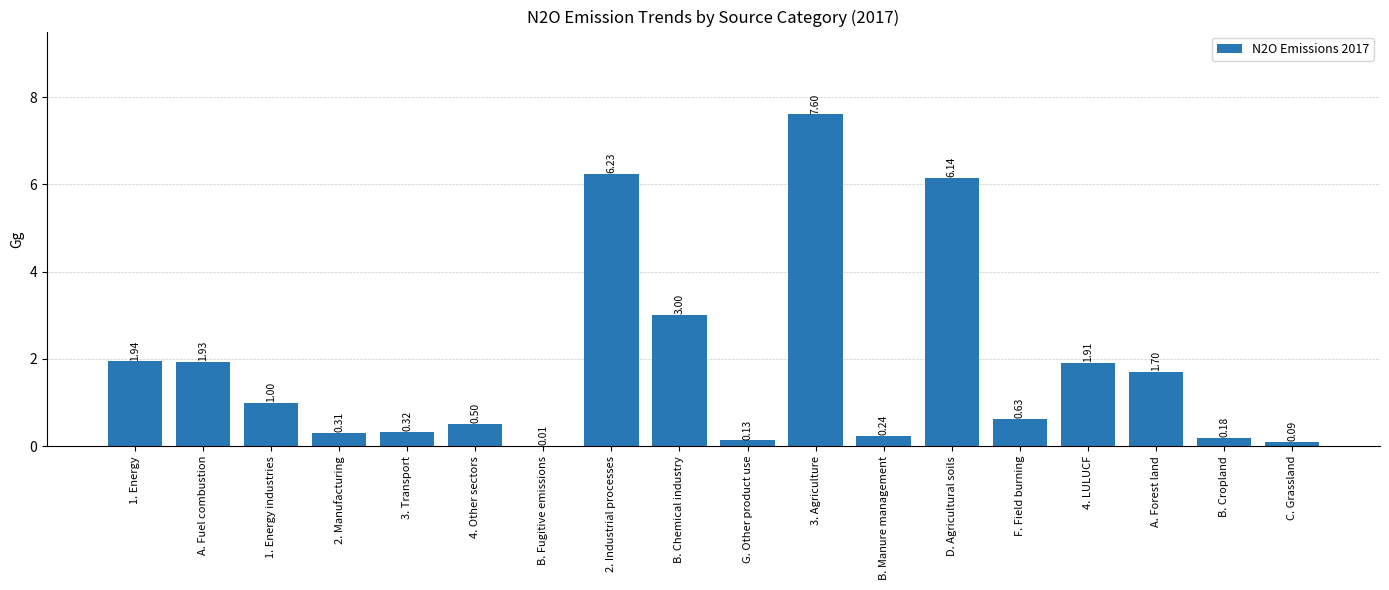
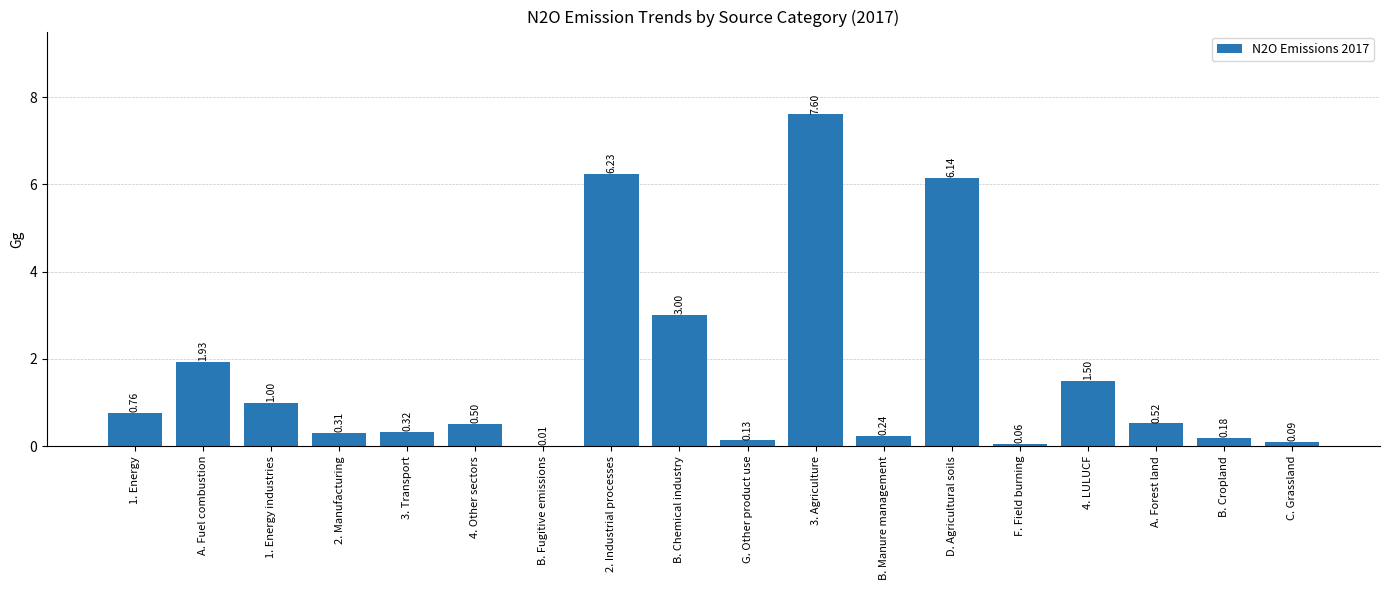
  {
-   "1. Energy": 1.94,
+   "1. Energy": 0.76,
    "A. Fuel combustion": 1.93,
    "1. Energy industries": 1.00,
    "2. Manufacturing": 0.31,
    "3. Transport": 0.32,
    "4. Other sectors": 0.50,
    "B. Fugitive emissions": 0.01,
    "2. Industrial processes": 6.23,
    "B. Chemical industry": 3.00,
    "G. Other product use": 0.13,
    "3. Agriculture": 7.60,
    "B. Manure management": 0.24,
    "D. Agricultural soils": 6.14,
-   "F. Field burning": 0.63,
-   "4. LULUCF": 1.91,
-   "A. Forest land": 1.70,
+   "F. Field burning": 0.06,
+   "4. LULUCF": 1.50,
+   "A. Forest land": 0.52,
    "B. Cropland": 0.18,
    "C. Grassland": 0.09
  }
